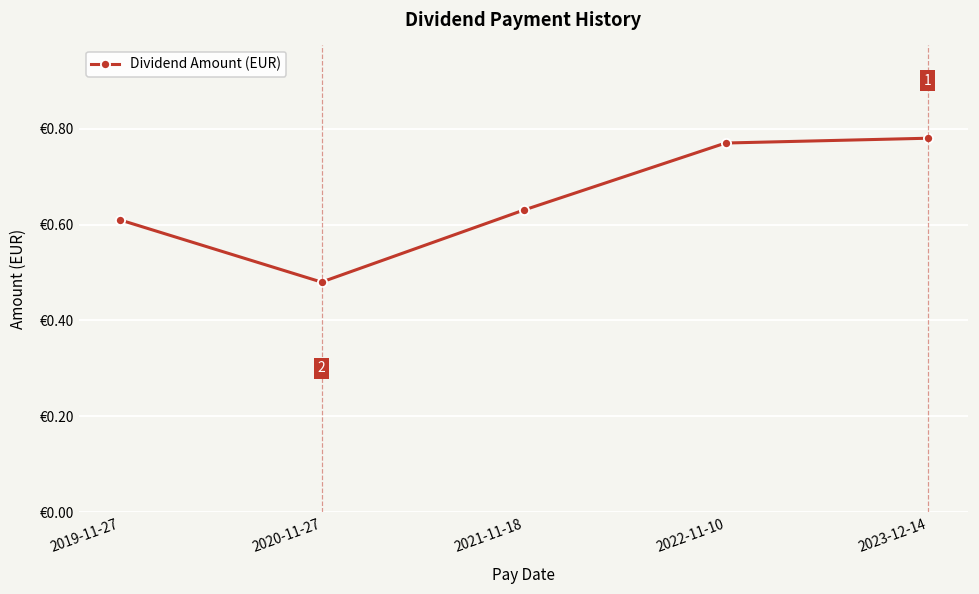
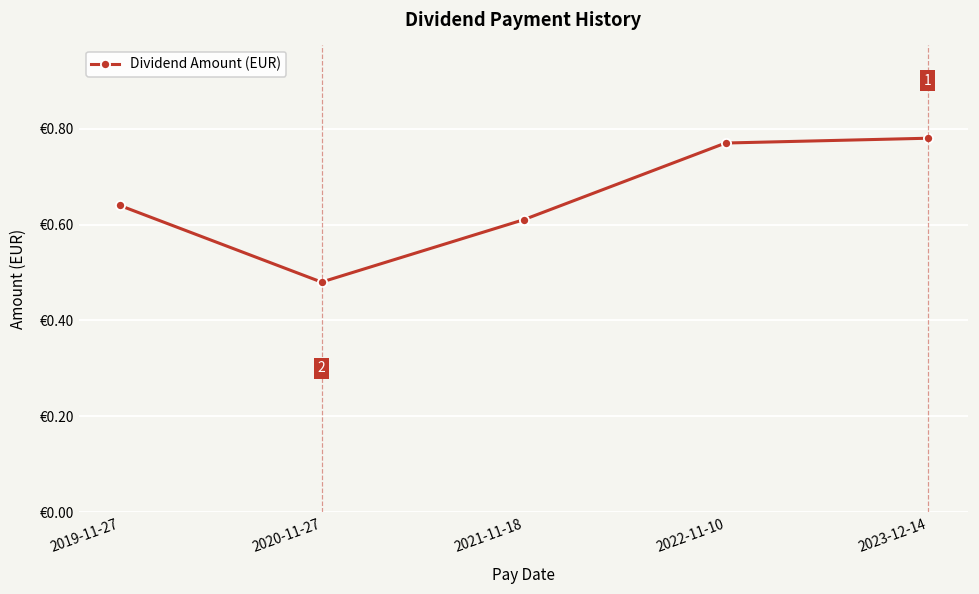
  {
-   "2019-11-27": "€0.61",
+   "2019-11-27": "€0.64",
    "2020-11-27": "€0.48",
-   "2021-11-18": "€0.63",
+   "2021-11-18": "€0.61",
    "2022-11-10": "€0.77",
    "2023-12-14": "€0.78"
  }
